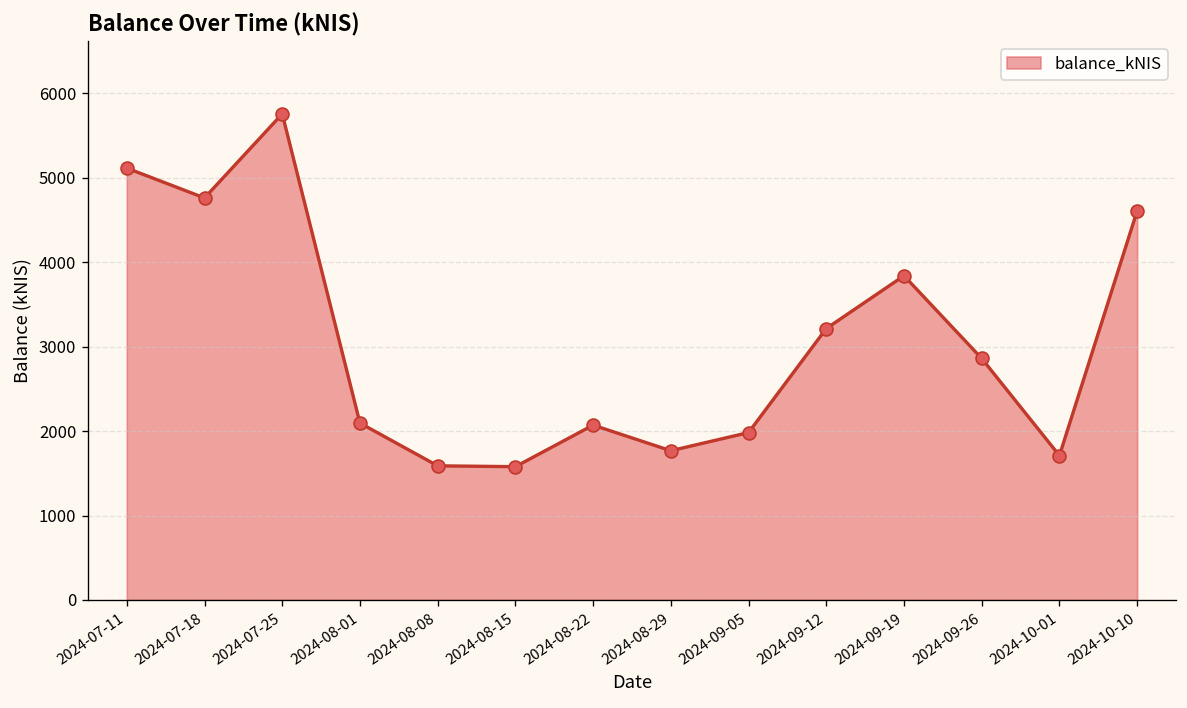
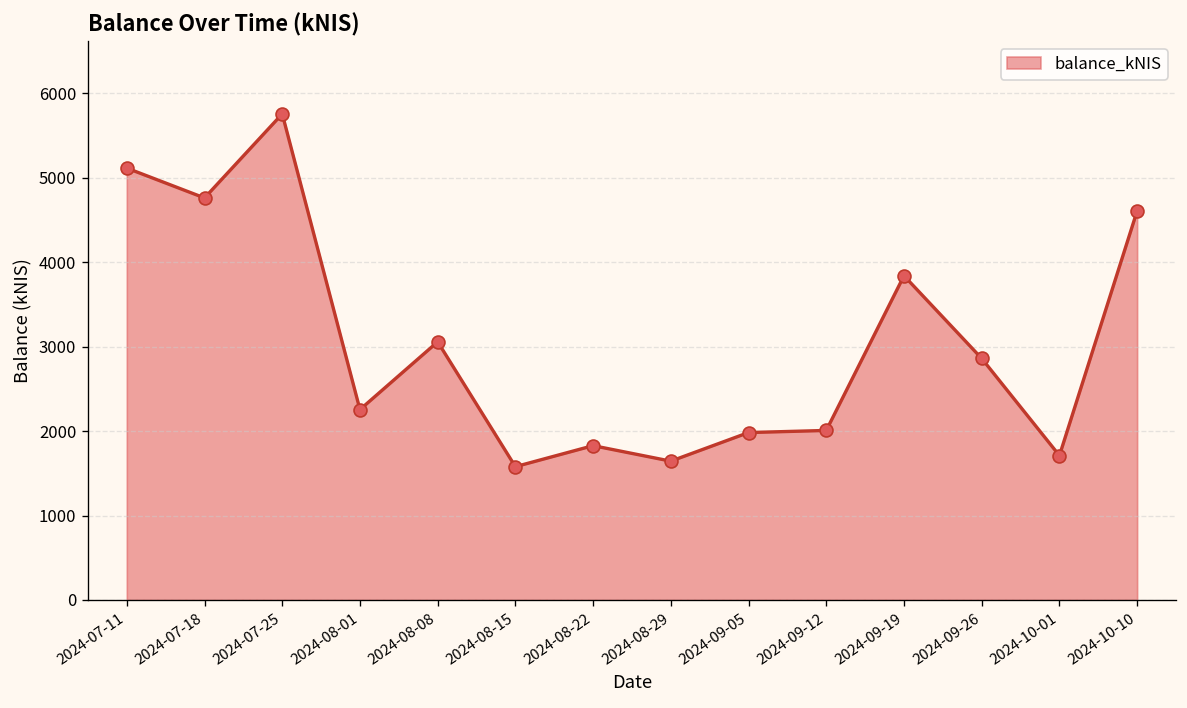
  {
    "2024-07-11": 5100,
    "2024-07-18": 4800,
    "2024-07-25": 5800,
-   "2024-08-01": 2100,
-   "2024-08-08": 1600,
+   "2024-08-01": 2300,
+   "2024-08-08": 3100,
    "2024-08-15": 1600,
-   "2024-08-22": 2100,
-   "2024-08-29": 1800,
+   "2024-08-22": 1800,
+   "2024-08-29": 1600,
    "2024-09-05": 2000,
-   "2024-09-12": 3200,
+   "2024-09-12": 2000,
    "2024-09-19": 3800,
    "2024-09-26": 2900,
    "2024-10-01": 1700,
    "2024-10-10": 4600
  }
